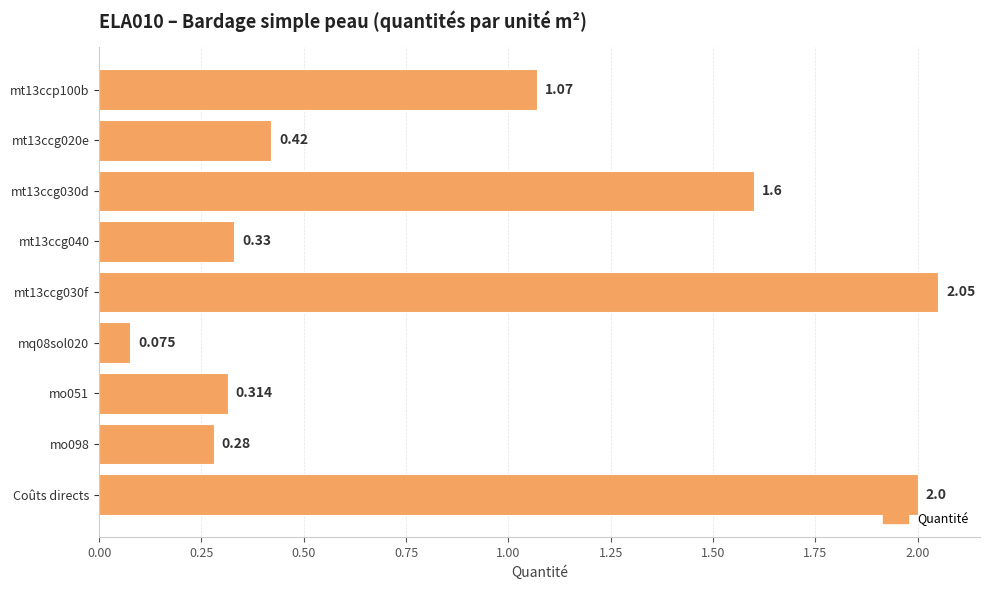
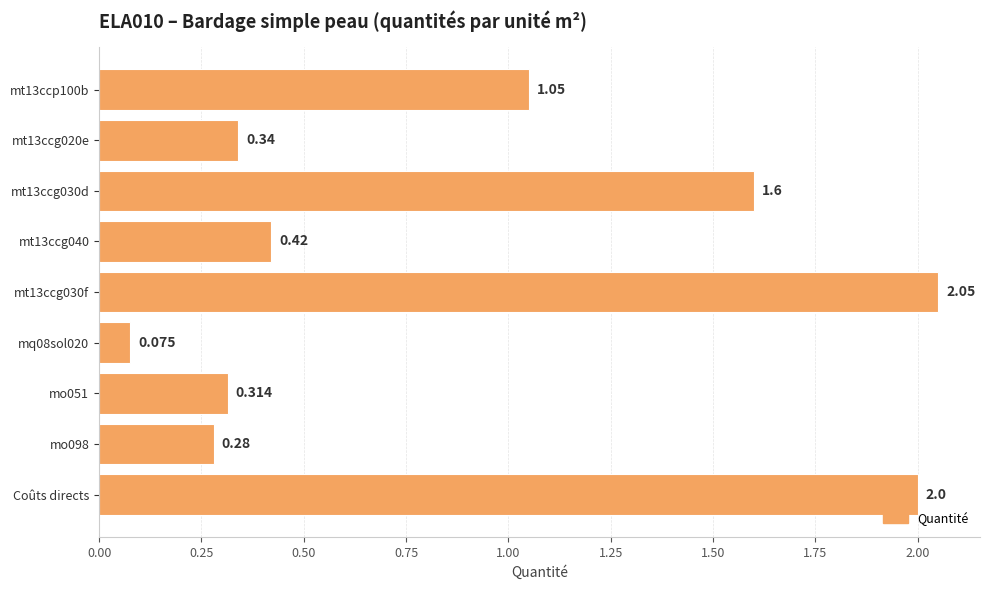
  {
-   "mt13ccp100b": 1.07,
-   "mt13ccg020e": 0.42,
+   "mt13ccp100b": 1.05,
+   "mt13ccg020e": 0.34,
    "mt13ccg030d": 1.6,
-   "mt13ccg040": 0.33,
+   "mt13ccg040": 0.42,
    "mt13ccg030f": 2.05,
    "mq08sol020": 0.075,
    "mo051": 0.314,
    "mo098": 0.28,
    "Coûts directs": 2.0
  }
